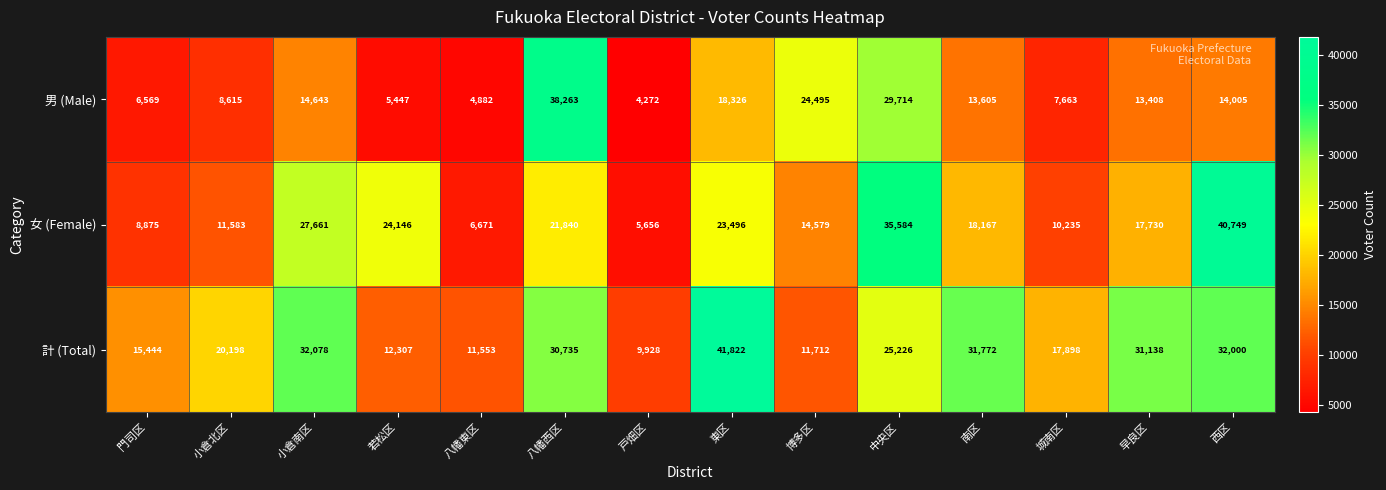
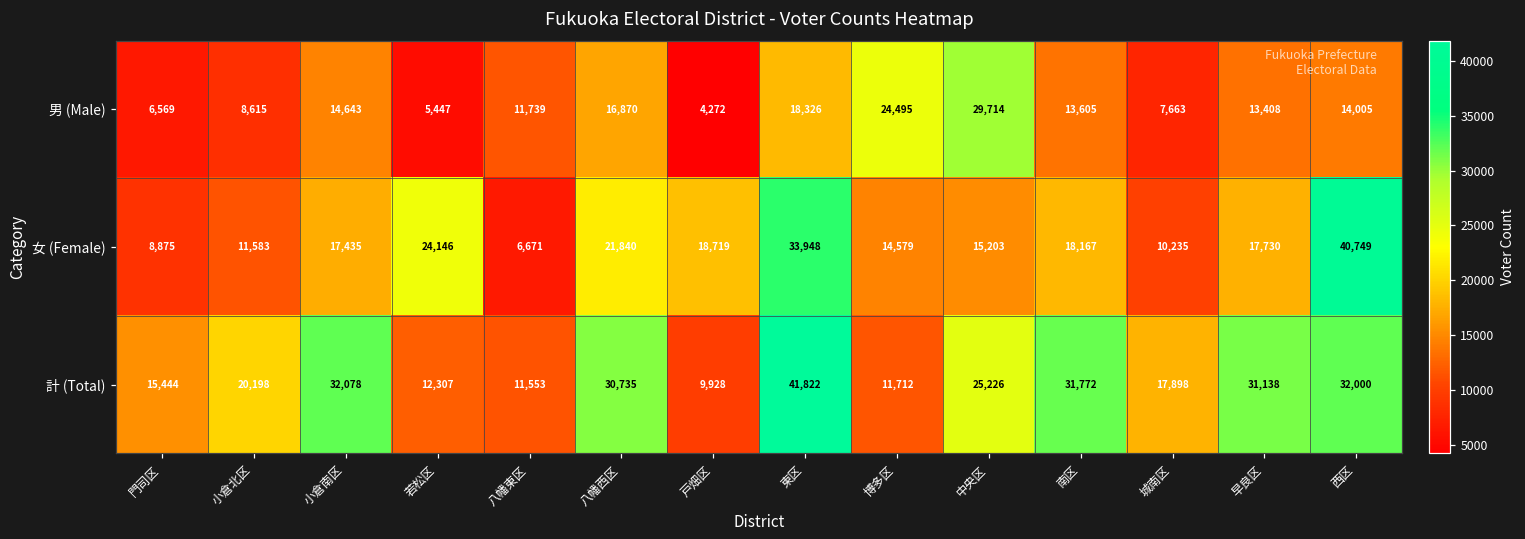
  {
    "男 (Male)": {
      "門司区": "6,569",
      "小倉北区": "8,615",
      "小倉南区": "14,643",
      "若松区": "5,447",
-     "八幡東区": "4,882",
-     "八幡西区": "38,263",
+     "八幡東区": "11,739",
+     "八幡西区": "16,870",
      "戸畑区": "4,272",
      "東区": "18,326",
      "博多区": "24,495",
      "中央区": "29,714",
      "南区": "13,605",
      "城南区": "7,663",
      "早良区": "13,408"
    },
    "女 (Female)": {
      "門司区": "8,875",
      "小倉北区": "11,583",
-     "小倉南区": "27,661",
+     "小倉南区": "17,435",
      "若松区": "24,146",
      "八幡東区": "6,671",
      "八幡西区": "21,840",
-     "戸畑区": "5,656",
-     "東区": "23,496",
+     "戸畑区": "18,719",
+     "東区": "33,948",
      "博多区": "14,579",
-     "中央区": "35,584",
+     "中央区": "15,203",
      "南区": "18,167",
      "城南区": "10,235",
      "早良区": "17,730",
      "西区": "40,749"
    },
    "計 (Total)": {
      "門司区": "15,444",
      "小倉北区": "20,198",
      "小倉南区": "32,078",
      "若松区": "12,307",
      "八幡東区": "11,553",
      "八幡西区": "30,735",
      "戸畑区": "9,928",
      "東区": "41,822",
      "博多区": "11,712",
      "中央区": "25,226",
      "南区": "31,772",
      "城南区": "17,898",
      "早良区": "31,138",
      "西区": "32,000"
    }
  }
